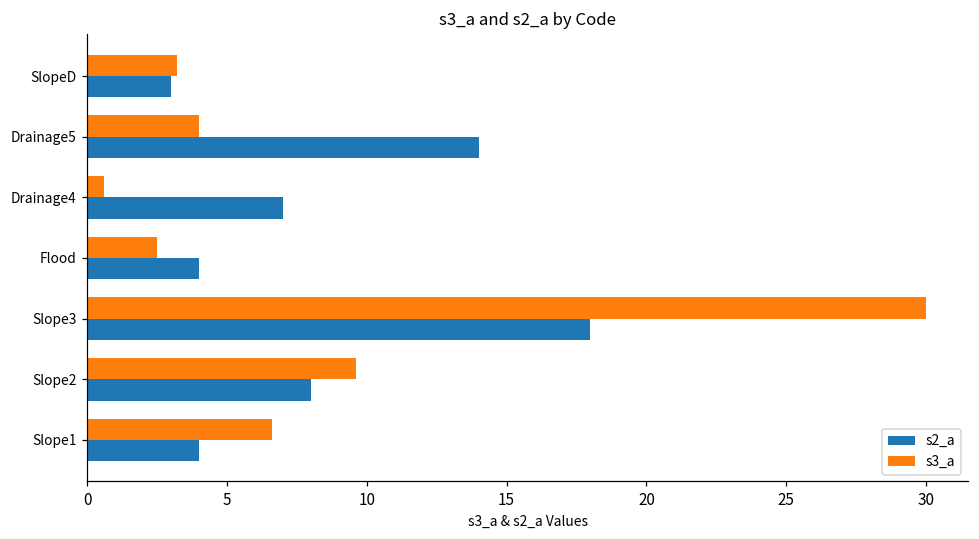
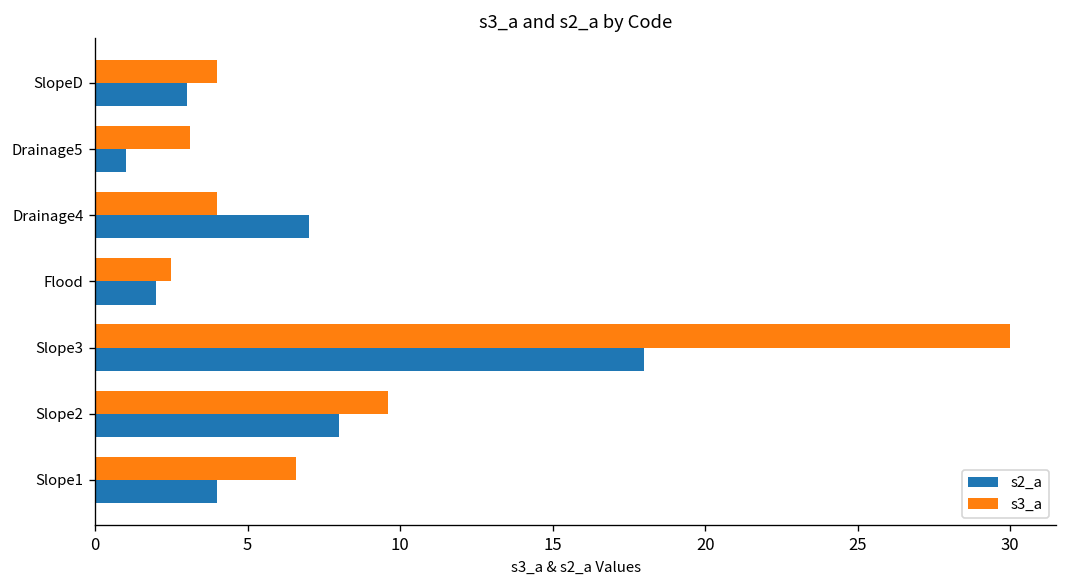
  {
    "s2_a": {
      "SlopeD": 3,
-     "Drainage5": 14,
+     "Drainage5": 1,
      "Drainage4": 7,
-     "Flood": 4,
+     "Flood": 2,
      "Slope3": 18,
      "Slope2": 8,
      "Slope1": 4
    },
    "s3_a": {
-     "SlopeD": 3.2,
-     "Drainage5": 4.0,
-     "Drainage4": 0.6,
+     "SlopeD": 4.0,
+     "Drainage5": 3.1,
+     "Drainage4": 4.0,
      "Flood": 2.5,
      "Slope3": 30.0,
      "Slope2": 9.6,
      "Slope1": 6.6
    }
  }
